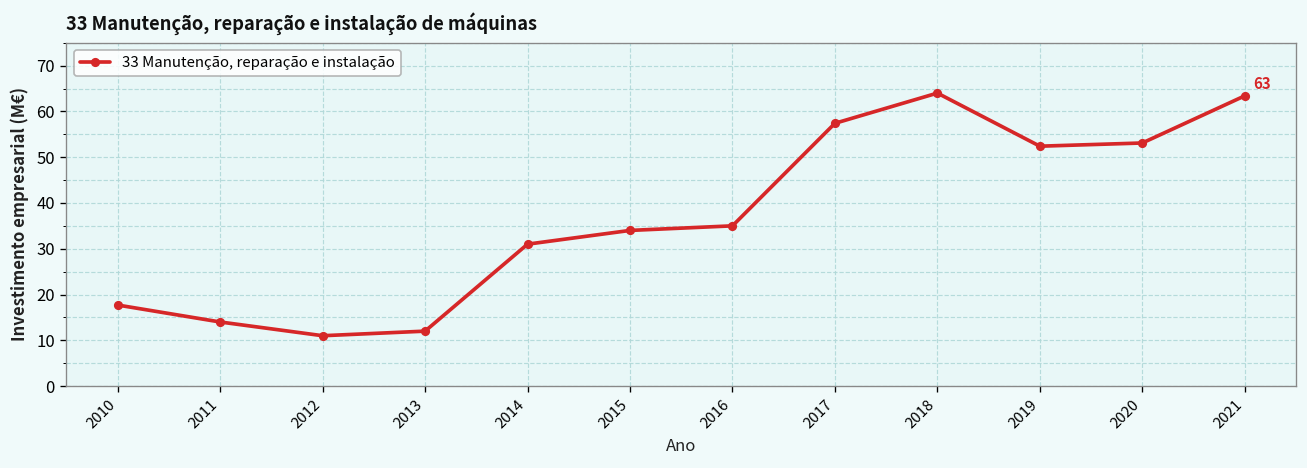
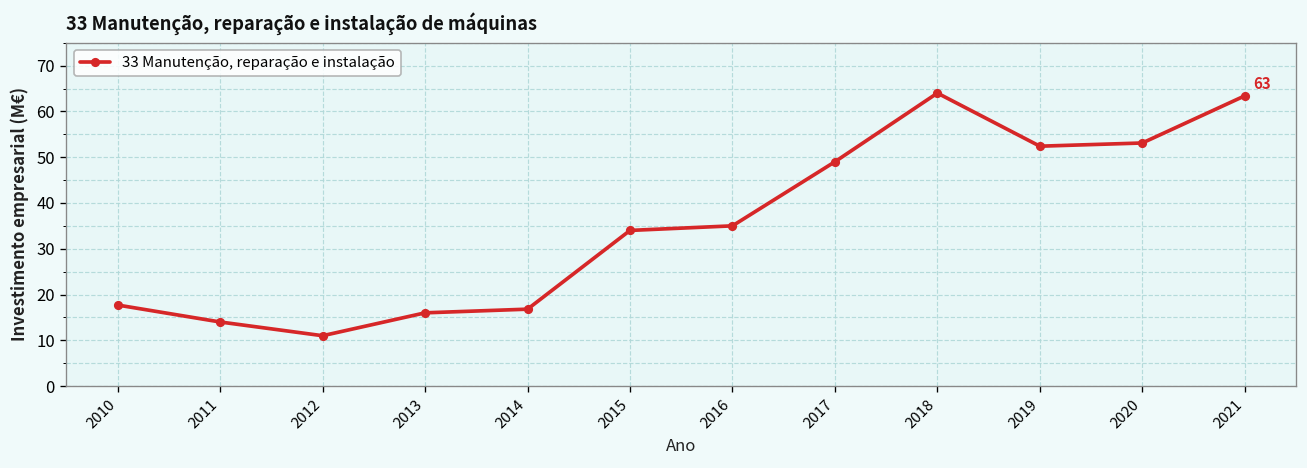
  {
    "2010": 18,
    "2011": 14,
    "2012": 11,
-   "2013": 12,
-   "2014": 31,
+   "2013": 16,
+   "2014": 17,
    "2015": 34,
    "2016": 35,
-   "2017": 57,
+   "2017": 49,
    "2018": 64,
    "2019": 52,
    "2020": 53
  }
